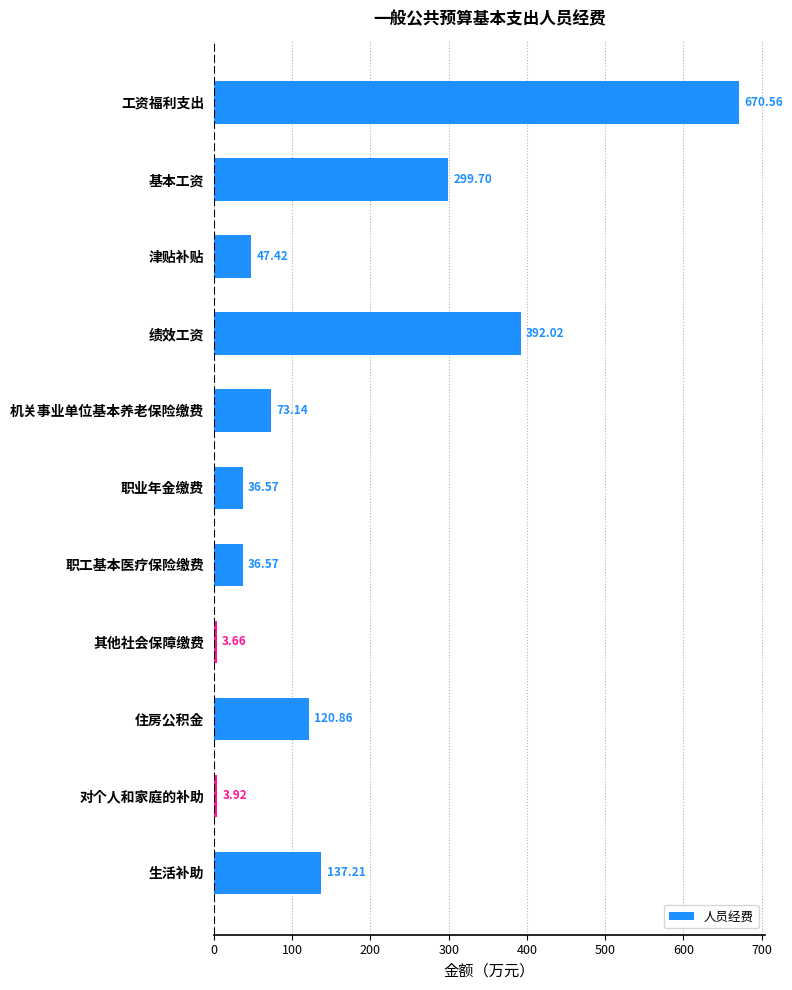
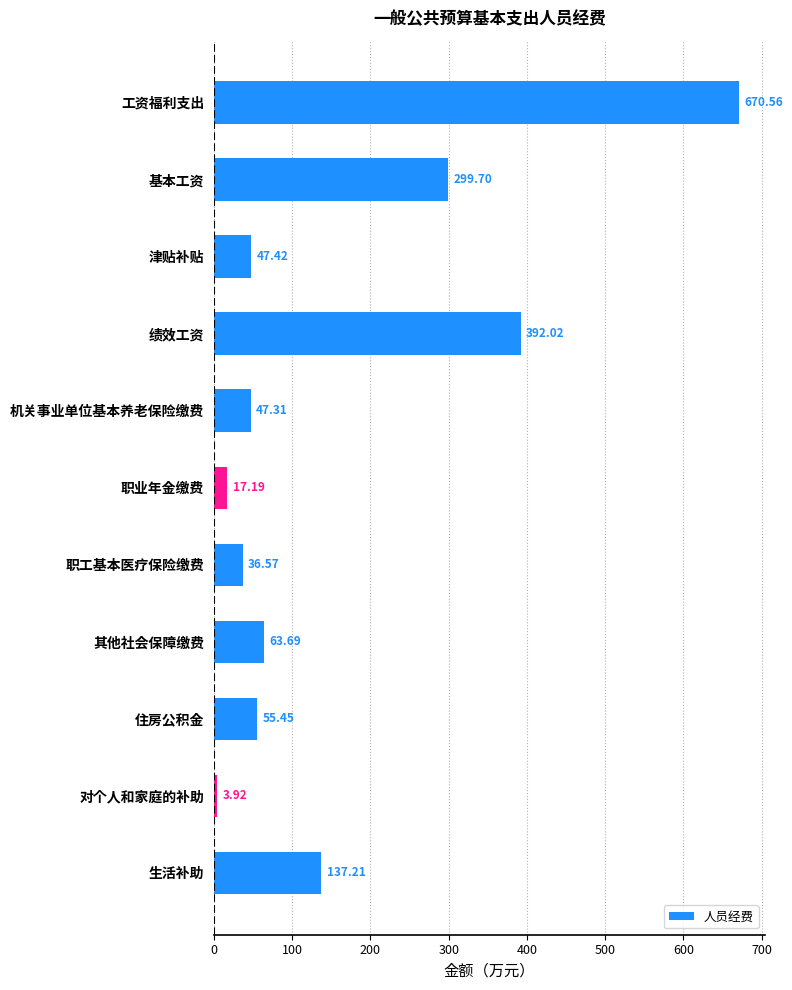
  {
    "工资福利支出": 670.56,
    "基本工资": 299.70,
    "津贴补贴": 47.42,
    "绩效工资": 392.02,
-   "机关事业单位基本养老保险缴费": 73.14,
-   "职业年金缴费": 36.57,
+   "机关事业单位基本养老保险缴费": 47.31,
+   "职业年金缴费": 17.19,
    "职工基本医疗保险缴费": 36.57,
-   "其他社会保障缴费": 3.66,
-   "住房公积金": 120.86,
+   "其他社会保障缴费": 63.69,
+   "住房公积金": 55.45,
    "对个人和家庭的补助": 3.92,
    "生活补助": 137.21
  }
